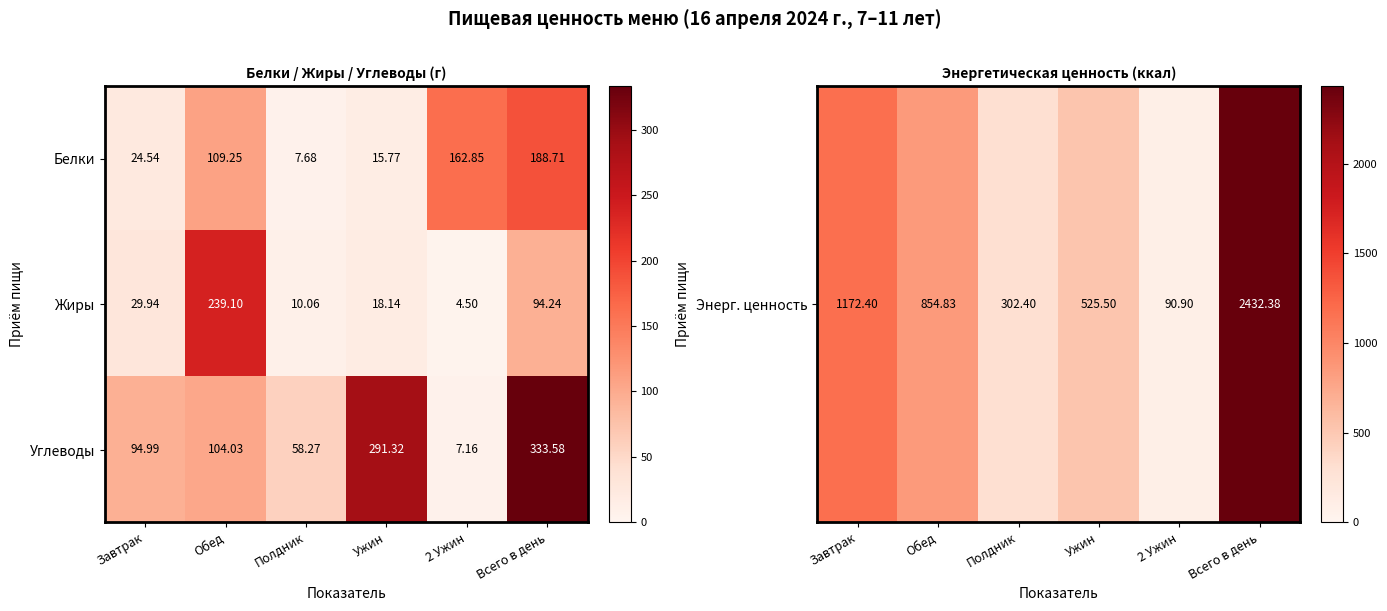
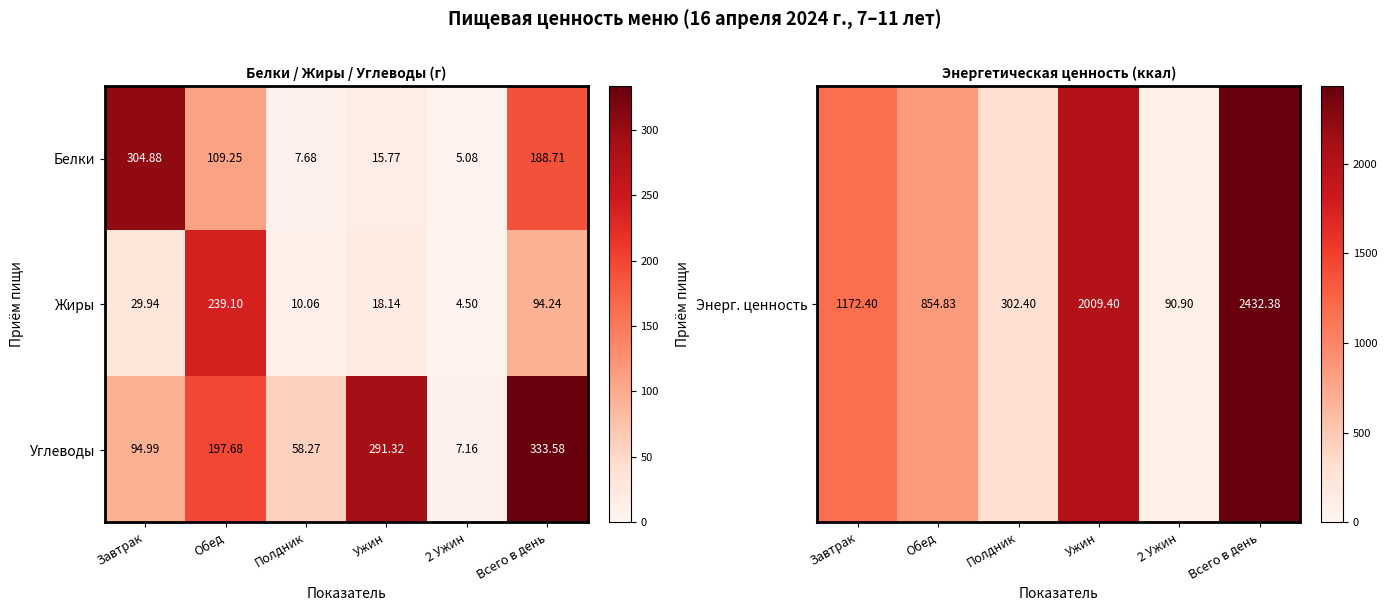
  {
    "Белки / Жиры / Углеводы (г)": {
      "Белки": {
-       "Завтрак": 24.54,
+       "Завтрак": 304.88,
        "Обед": 109.25,
        "Полдник": 7.68,
        "Ужин": 15.77,
-       "2 Ужин": 162.85,
+       "2 Ужин": 5.08,
        "Всего в день": 188.71
      },
      "Жиры": {
        "Завтрак": 29.94,
        "Обед": 239.10,
        "Полдник": 10.06,
        "Ужин": 18.14,
        "2 Ужин": 4.50,
        "Всего в день": 94.24
      },
      "Углеводы": {
        "Завтрак": 94.99,
-       "Обед": 104.03,
+       "Обед": 197.68,
        "Полдник": 58.27,
        "Ужин": 291.32,
        "2 Ужин": 7.16,
        "Всего в день": 333.58
      }
    },
    "Энергетическая ценность (ккал)": {
      "Энерг. ценность": {
        "Завтрак": 1172.40,
        "Обед": 854.83,
        "Полдник": 302.40,
-       "Ужин": 525.50,
+       "Ужин": 2009.40,
        "2 Ужин": 90.90,
        "Всего в день": 2432.38
      }
    }
  }
